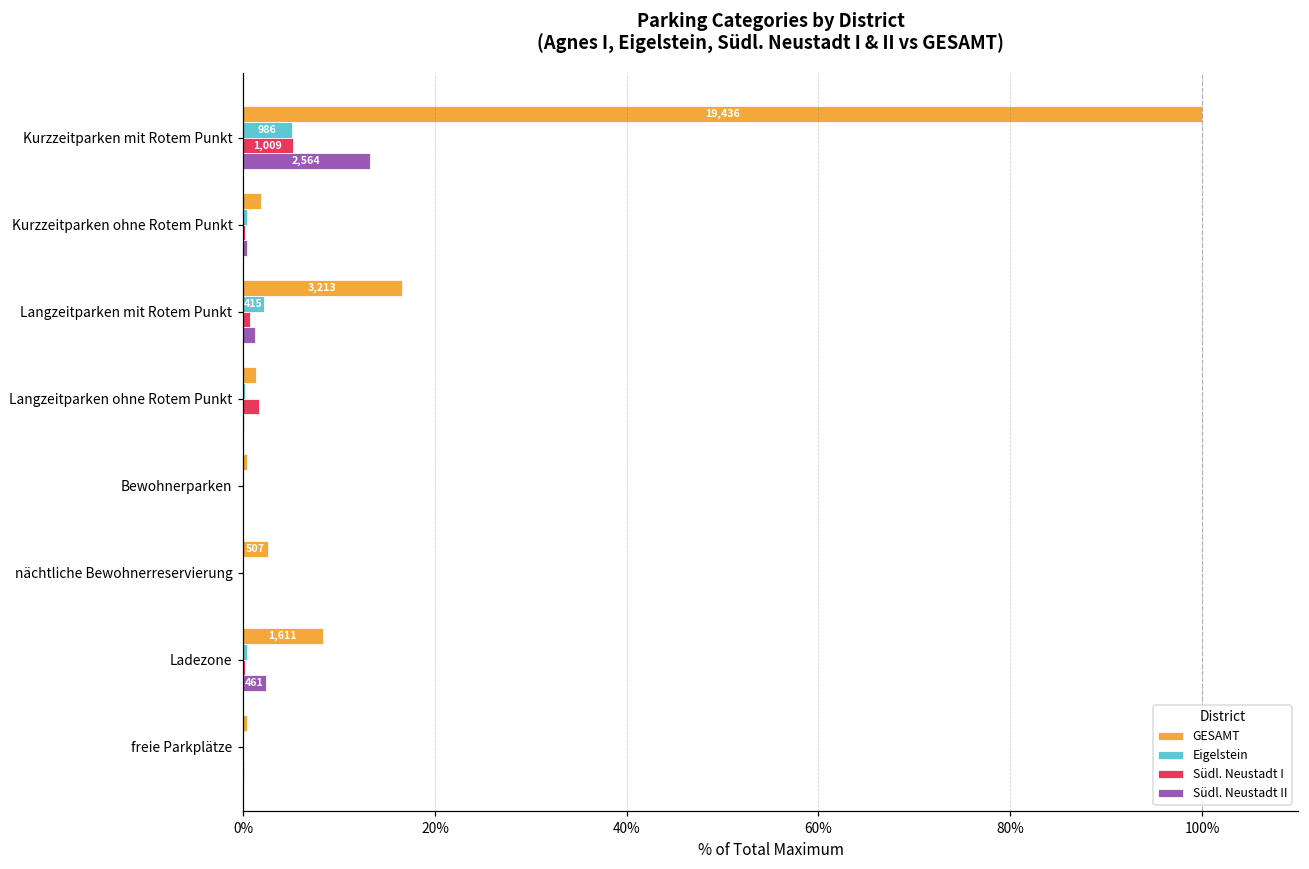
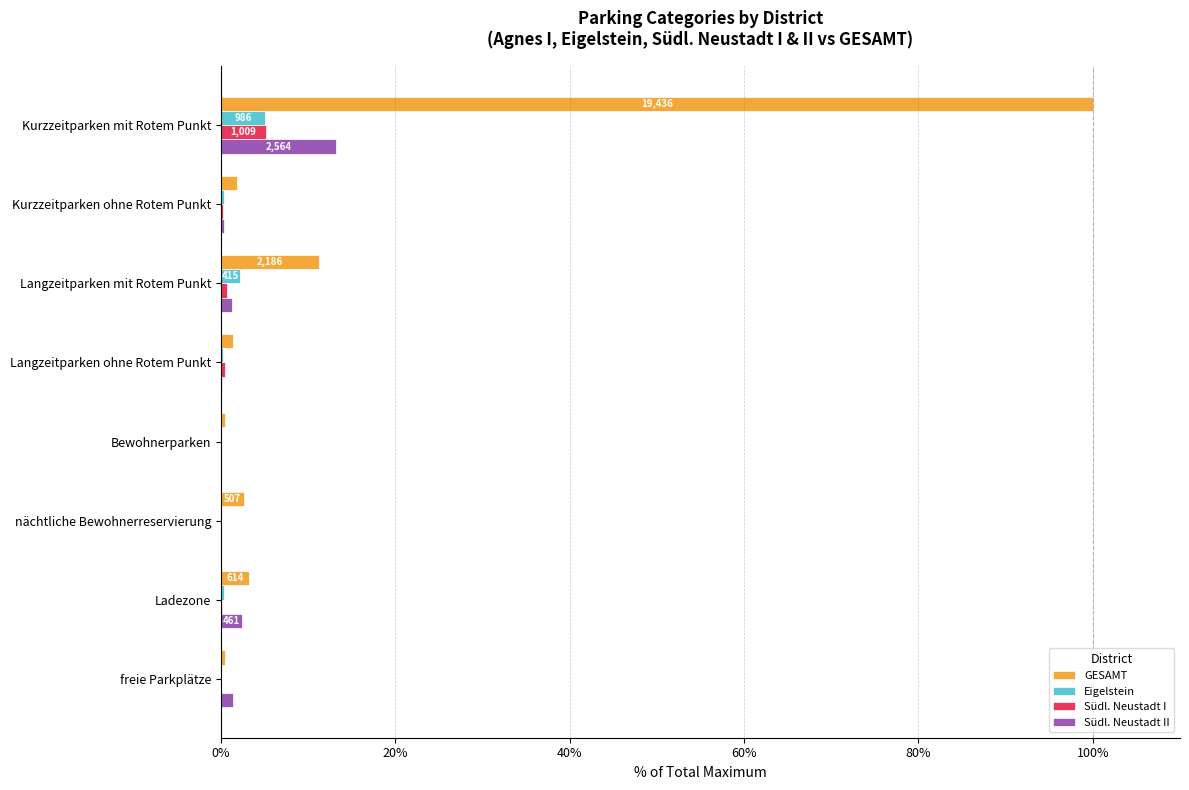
  {
    "GESAMT": {
-     "Langzeitparken mit Rotem Punkt": "3,213",
-     "Ladezone": "1,611"
+     "Langzeitparken mit Rotem Punkt": "2,186",
+     "Ladezone": "614"
    },
    "Eigelstein": {
      "Kurzzeitparken ohne Rotem Punkt": "0%",
      "Bewohnerparken": "0%",
      "nächtliche Bewohnerreservierung": "0%",
      "Ladezone": "0%",
      "freie Parkplätze": "0%"
    },
    "Südl. Neustadt I": {
      "Langzeitparken mit Rotem Punkt": "1%",
-     "Langzeitparken ohne Rotem Punkt": "2%",
+     "Langzeitparken ohne Rotem Punkt": "0%",
      "Bewohnerparken": "0%",
      "nächtliche Bewohnerreservierung": "0%"
    },
    "Südl. Neustadt II": {
      "Kurzzeitparken ohne Rotem Punkt": "0%",
      "Langzeitparken mit Rotem Punkt": "1%",
      "Bewohnerparken": "0%",
      "nächtliche Bewohnerreservierung": "0%",
-     "freie Parkplätze": "0%"
+     "freie Parkplätze": "1%"
    }
  }
